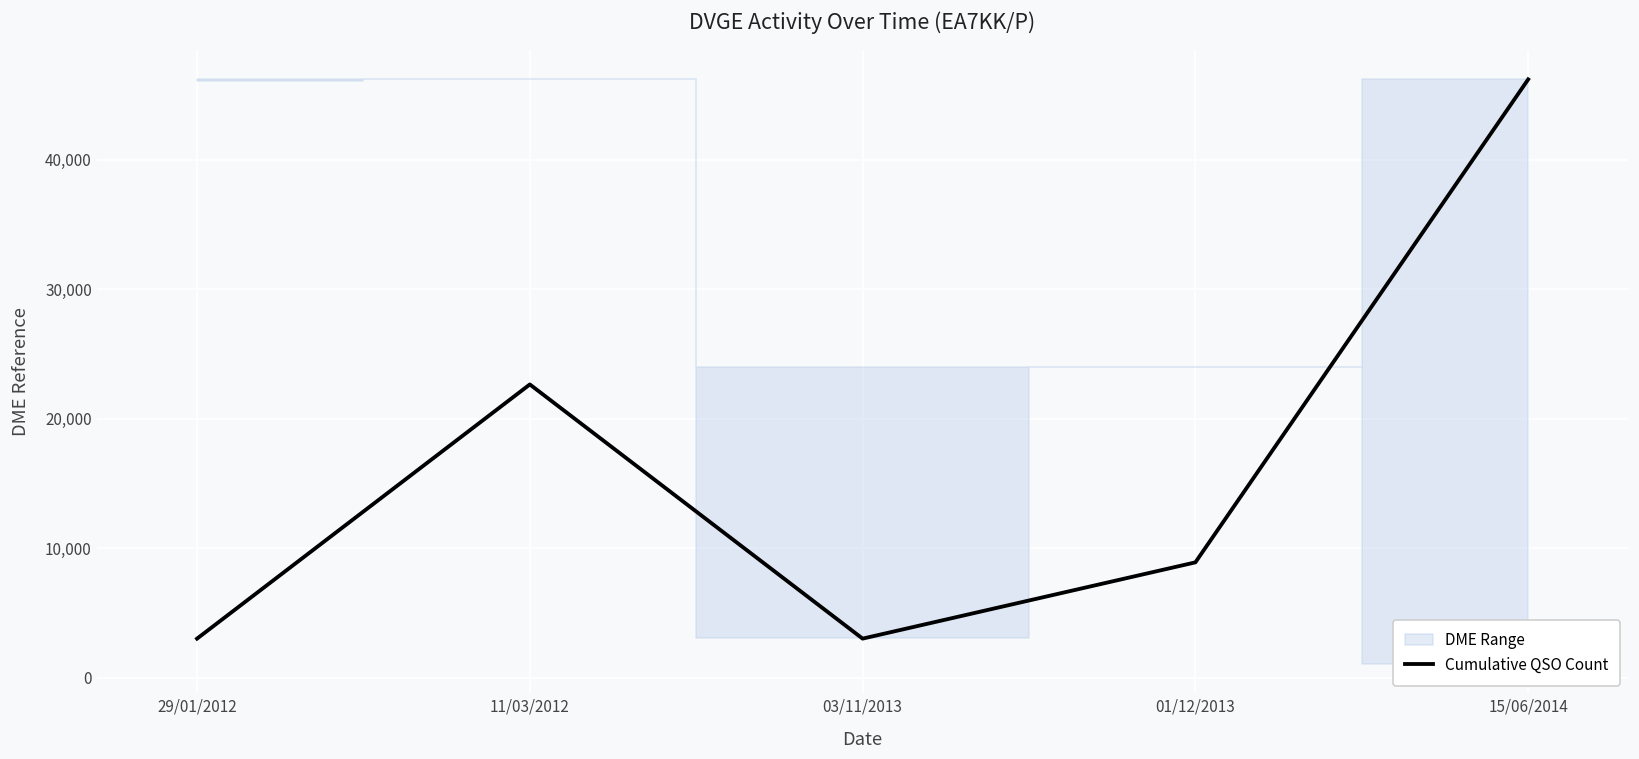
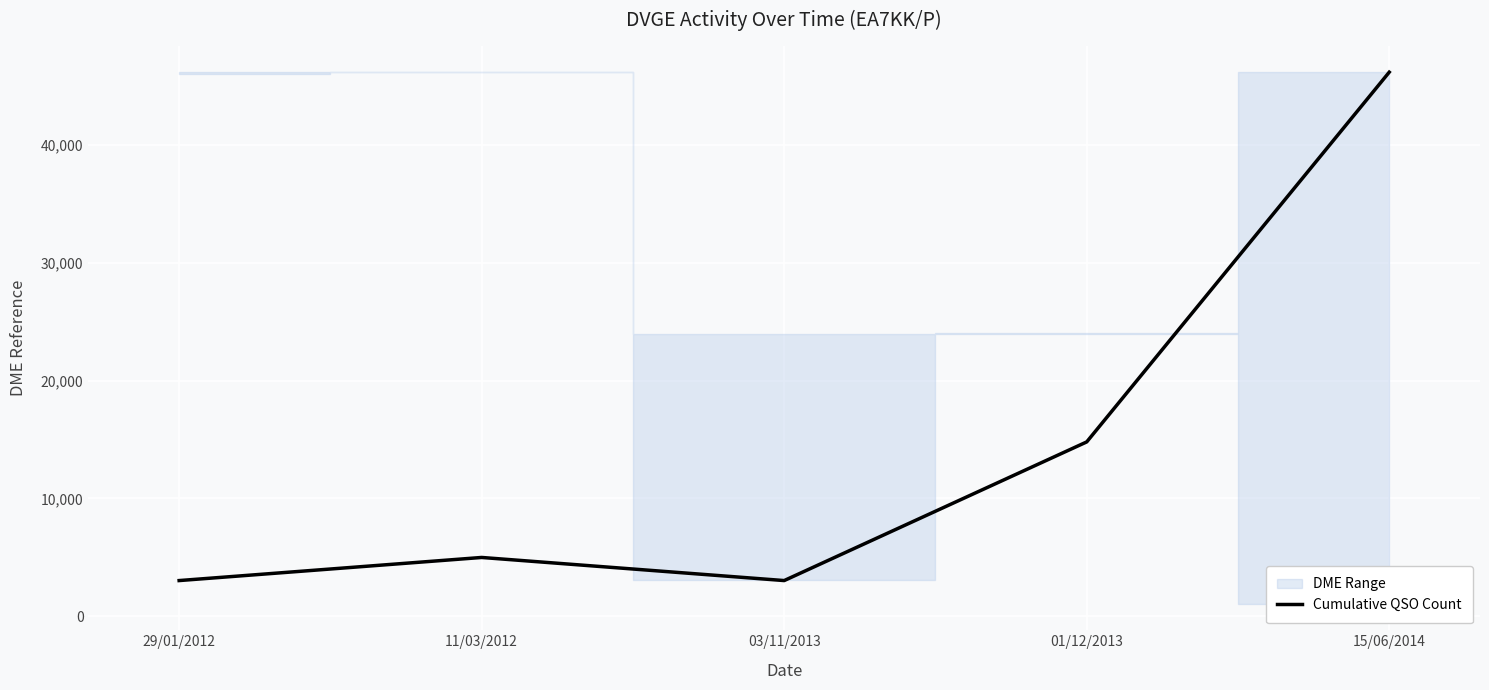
  {
    "Cumulative QSO Count": {
      "29/01/2012": "3,000",
-     "11/03/2012": "22,600",
+     "11/03/2012": "5,000",
      "03/11/2013": "3,000",
-     "01/12/2013": "8,900"
+     "01/12/2013": "14,800"
    }
  }
